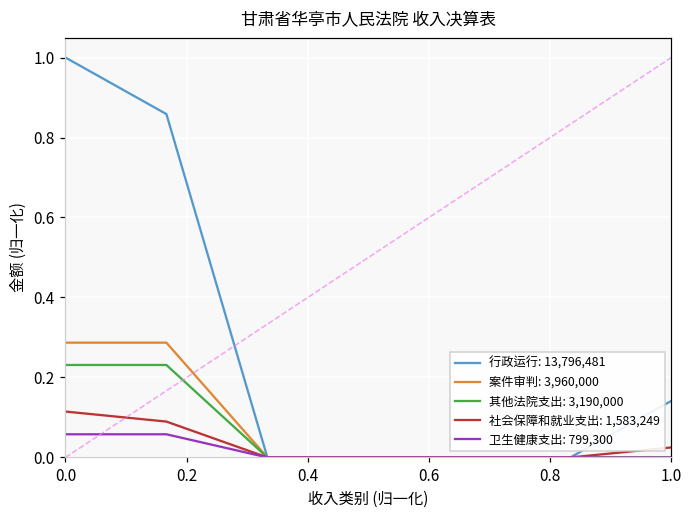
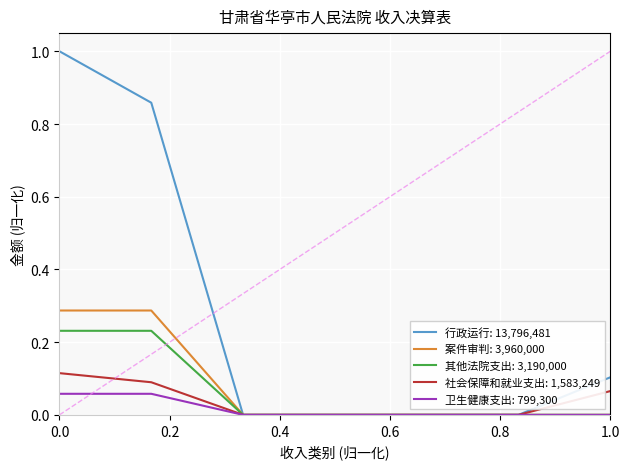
  {
    "行政运行: 13,796,481": {
      "0.0": 1.00,
-     "1.0": 0.14
+     "1.0": 0.10
    },
    "案件审判: 3,960,000": {
      "0.0": 0.29
    },
    "其他法院支出: 3,190,000": {
      "0.0": 0.23
    },
    "社会保障和就业支出: 1,583,249": {
      "0.0": 0.11,
-     "1.0": 0.03
+     "1.0": 0.07
    },
    "卫生健康支出: 799,300": {
      "0.0": 0.06
    }
  }
